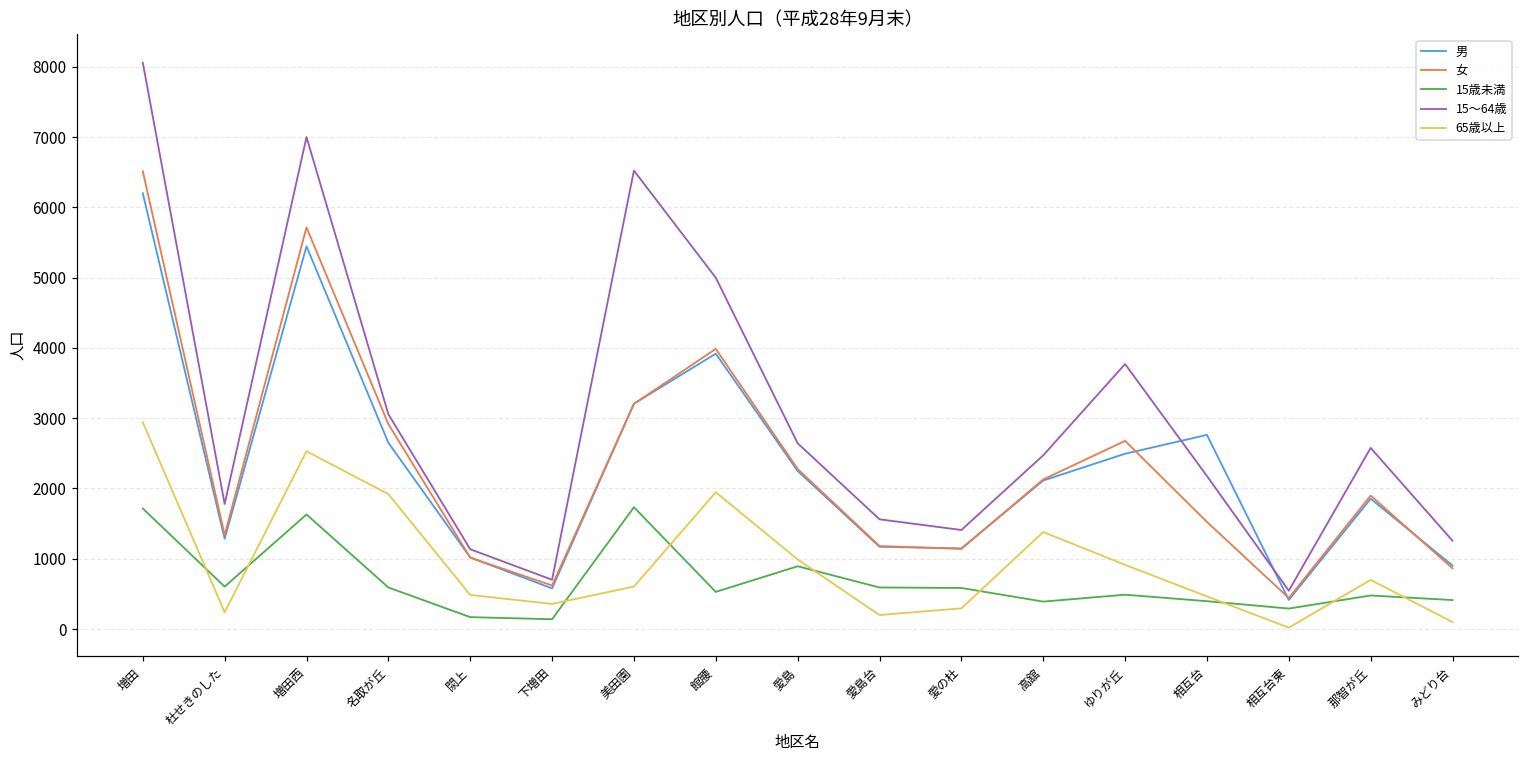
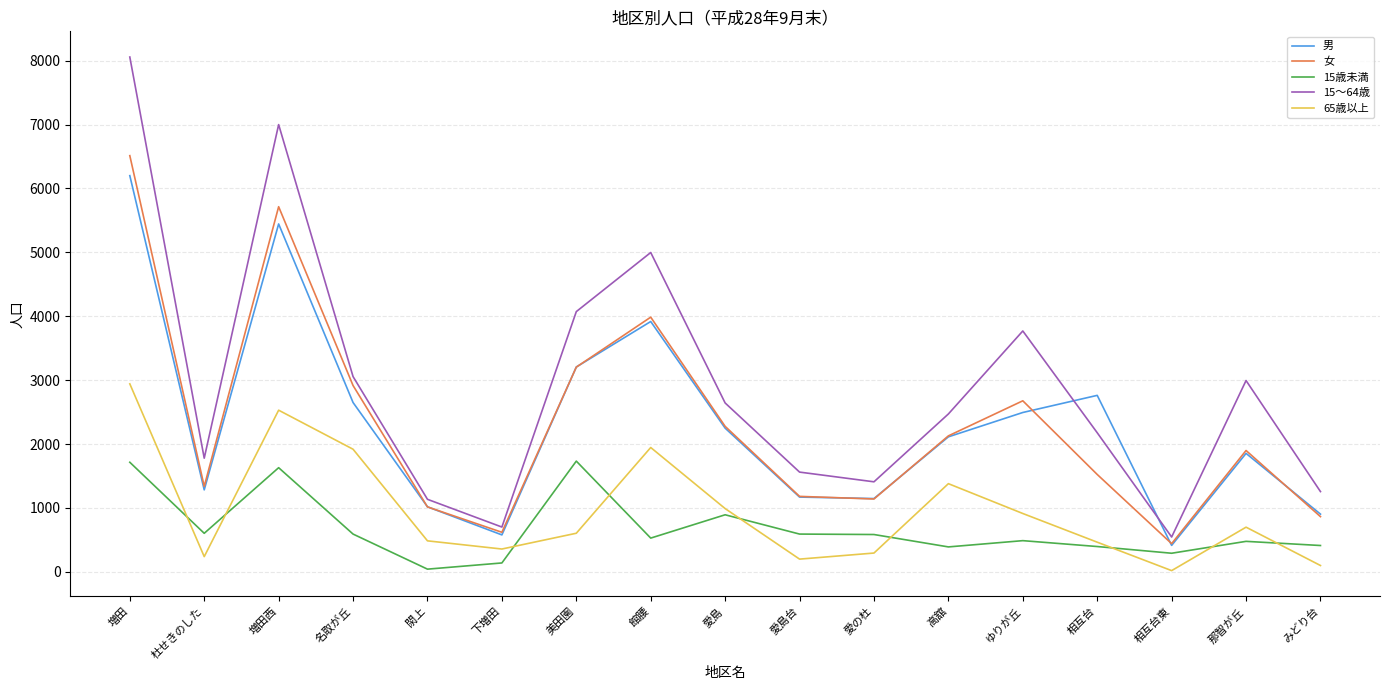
  {
    "男": {
      "増田": 6200,
      "杜せきのした": 1300,
      "増田西": 5400,
      "名取が丘": 2700,
      "下増田": 600,
      "館腰": 3900,
      "ゆりが丘": 2500,
      "相互台": 2800,
      "那智が丘": 1900
    },
    "女": {
      "増田": 6500,
      "杜せきのした": 1300,
      "増田西": 5700,
      "名取が丘": 2900,
      "下増田": 600,
      "館腰": 4000,
      "ゆりが丘": 2700,
      "相互台": 1500,
      "那智が丘": 1900
    },
    "15歳未満": {
      "増田": 1700,
      "杜せきのした": 600,
      "増田西": 1600,
      "名取が丘": 600,
-     "閖上": 200,
+     "閖上": 0,
      "下増田": 100,
      "美田園": 1700,
      "館腰": 500,
      "愛島": 900,
      "愛島台": 600,
      "愛の杜": 600,
      "高舘": 400,
      "ゆりが丘": 500,
      "相互台": 400,
      "相互台東": 300,
      "那智が丘": 500,
      "みどり台": 400
    },
    "15～64歳": {
      "増田": 8100,
      "杜せきのした": 1800,
      "増田西": 7000,
      "名取が丘": 3100,
      "閖上": 1100,
      "下増田": 700,
-     "美田園": 6500,
+     "美田園": 4100,
      "館腰": 5000,
      "愛島": 2600,
      "愛島台": 1600,
      "愛の杜": 1400,
      "高舘": 2500,
      "ゆりが丘": 3800,
      "相互台": 2200,
      "相互台東": 500,
-     "那智が丘": 2600,
+     "那智が丘": 3000,
      "みどり台": 1300
    },
    "65歳以上": {
      "増田": 2900,
      "杜せきのした": 200,
      "増田西": 2500,
      "名取が丘": 1900,
      "閖上": 500,
      "下増田": 400,
      "美田園": 600,
      "館腰": 1900,
      "愛島": 1000,
      "愛島台": 200,
      "愛の杜": 300,
      "高舘": 1400,
      "ゆりが丘": 900,
      "相互台": 500,
      "相互台東": 0,
      "那智が丘": 700,
      "みどり台": 100
    }
  }
